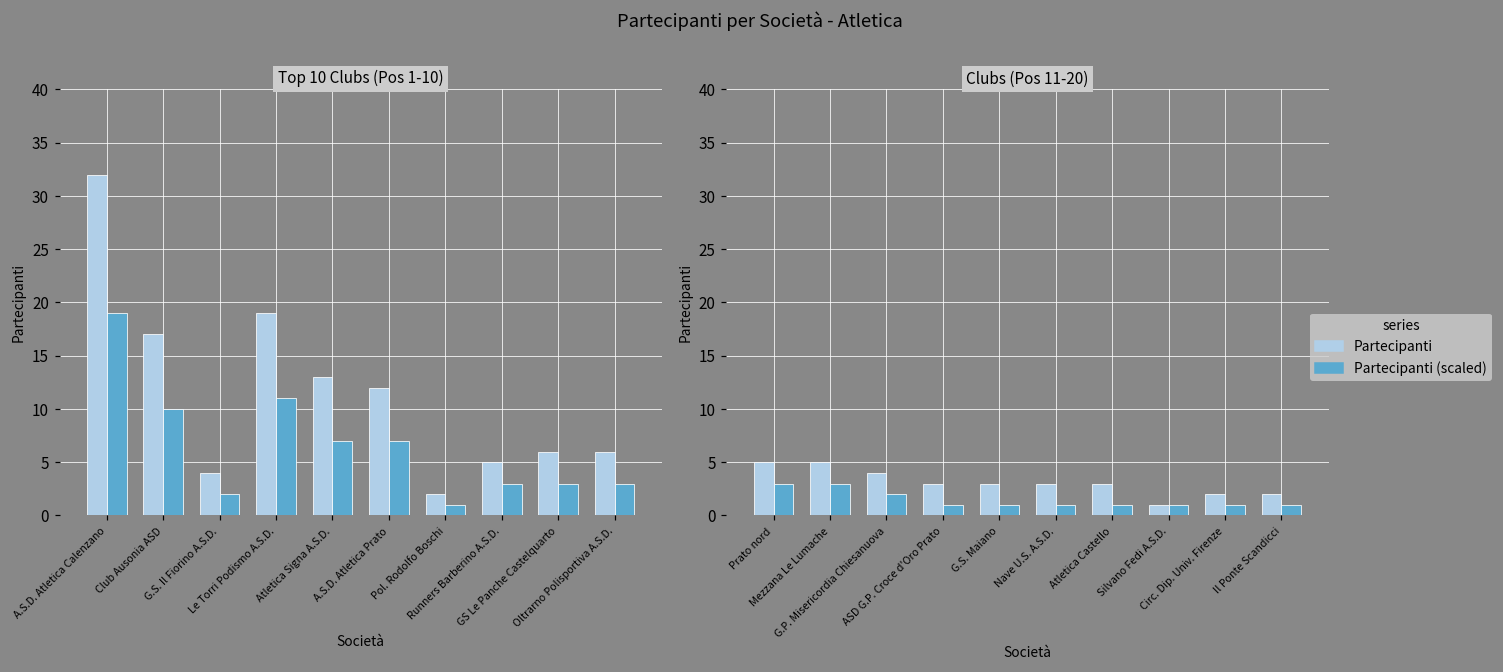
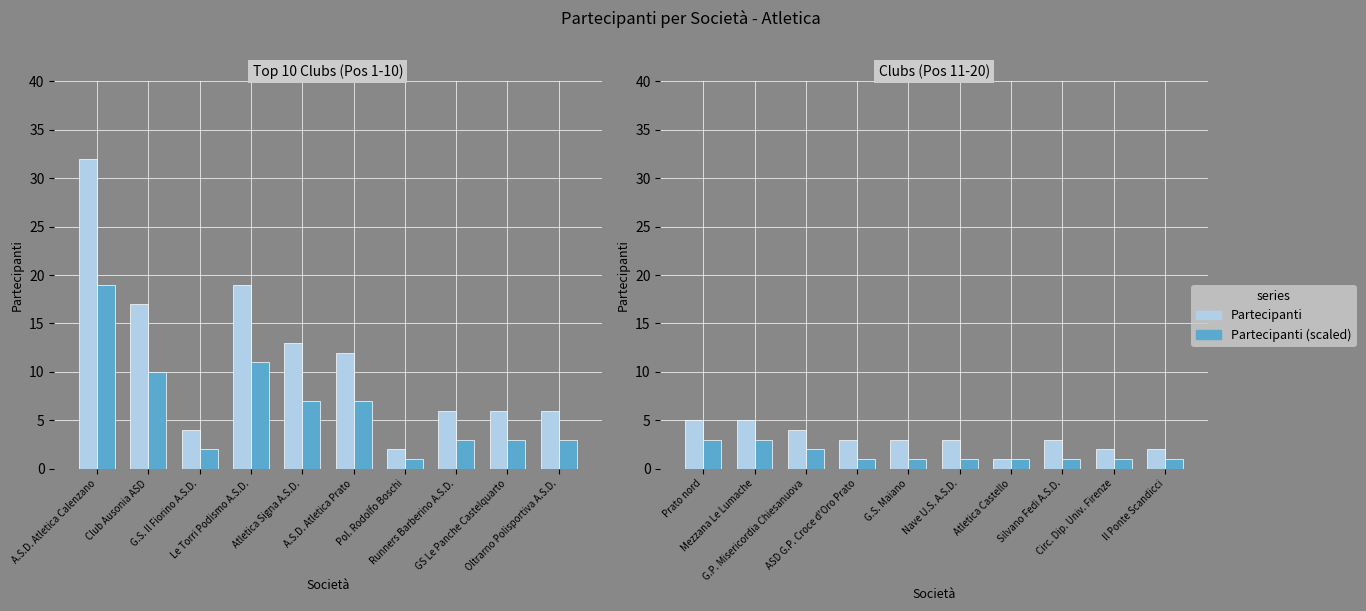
  {
    "Top 10 Clubs (Pos 1-10)": {
      "Partecipanti": {
        "A.S.D. Atletica Calenzano": 32,
        "Club Ausonia ASD": 17,
        "G.S. Il Fiorino A.S.D.": 4,
        "Le Torri Podismo A.S.D.": 19,
        "Atletica Signa A.S.D.": 13,
        "A.S.D. Atletica Prato": 12,
        "Pol. Rodolfo Boschi": 2,
-       "Runners Barberino A.S.D.": 5,
+       "Runners Barberino A.S.D.": 6,
        "GS Le Panche Castelquarto": 6,
        "Oltrarno Polisportiva A.S.D.": 6
      },
      "Partecipanti (scaled)": {
        "A.S.D. Atletica Calenzano": 19,
        "Club Ausonia ASD": 10,
        "G.S. Il Fiorino A.S.D.": 2,
        "Le Torri Podismo A.S.D.": 11,
        "Atletica Signa A.S.D.": 7,
        "A.S.D. Atletica Prato": 7,
        "Pol. Rodolfo Boschi": 1,
        "Runners Barberino A.S.D.": 3,
        "GS Le Panche Castelquarto": 3,
        "Oltrarno Polisportiva A.S.D.": 3
      }
    },
    "Clubs (Pos 11-20)": {
      "Partecipanti": {
        "Prato nord": 5,
        "Mezzana Le Lumache": 5,
        "G.P. Misericordia Chiesanuova": 4,
        "ASD G.P. Croce d'Oro Prato": 3,
        "G.S. Maiano": 3,
        "Nave U.S. A.S.D.": 3,
-       "Atletica Castello": 3,
-       "Silvano Fedi A.S.D.": 1,
+       "Atletica Castello": 1,
+       "Silvano Fedi A.S.D.": 3,
        "Circ. Dip. Univ. Firenze": 2,
        "Il Ponte Scandicci": 2
      },
      "Partecipanti (scaled)": {
        "Prato nord": 3,
        "Mezzana Le Lumache": 3,
        "G.P. Misericordia Chiesanuova": 2,
        "ASD G.P. Croce d'Oro Prato": 1,
        "G.S. Maiano": 1,
        "Nave U.S. A.S.D.": 1,
        "Atletica Castello": 1,
        "Silvano Fedi A.S.D.": 1,
        "Circ. Dip. Univ. Firenze": 1,
        "Il Ponte Scandicci": 1
      }
    }
  }
